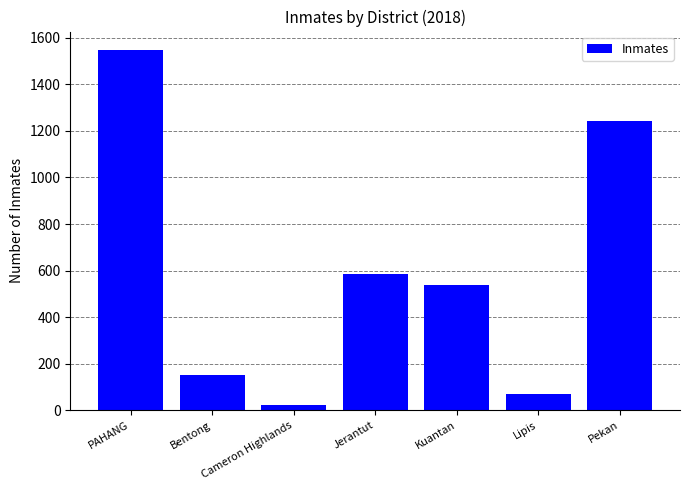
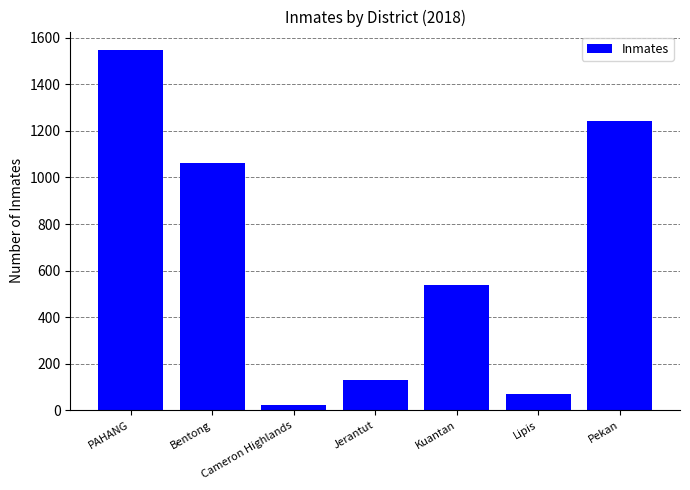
  {
    "PAHANG": 1550,
-   "Bentong": 150,
+   "Bentong": 1060,
    "Cameron Highlands": 20,
-   "Jerantut": 590,
+   "Jerantut": 130,
    "Kuantan": 540,
    "Lipis": 70,
    "Pekan": 1240
  }
